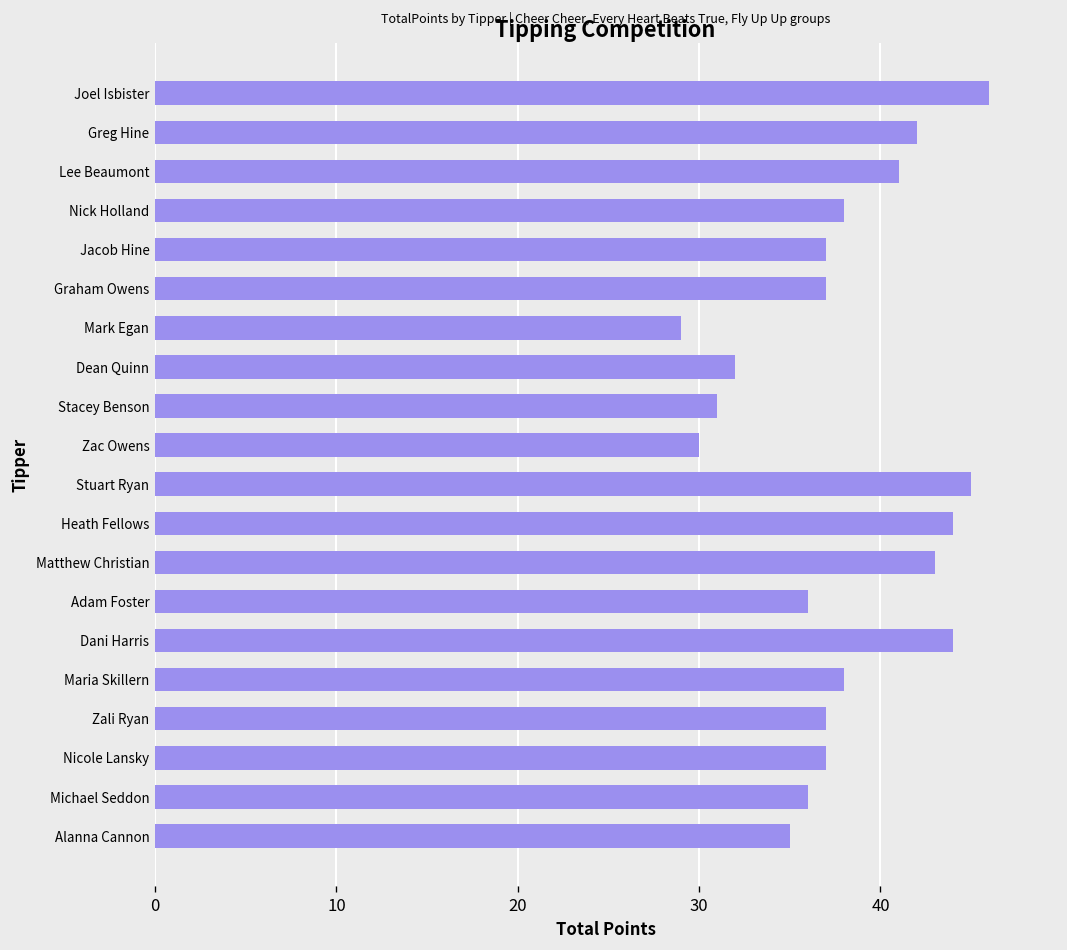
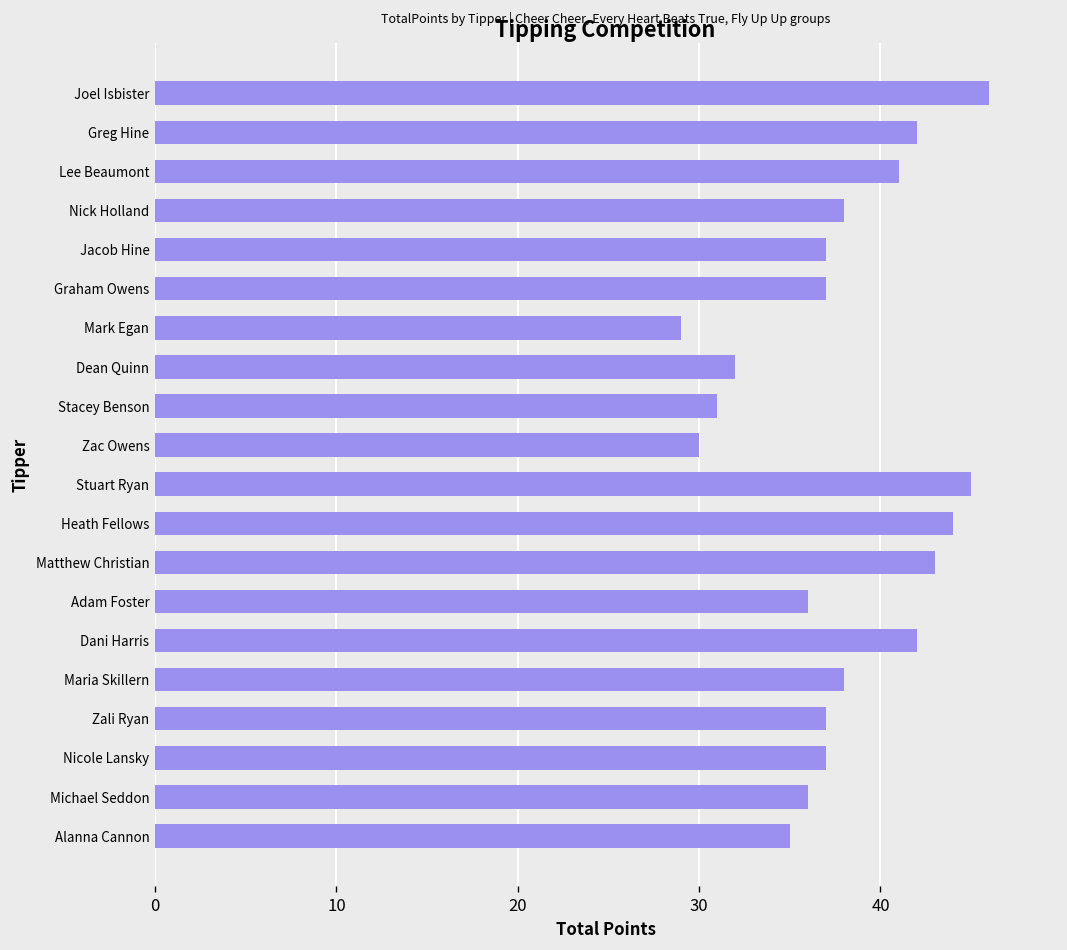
  {
    "Joel Isbister": 46,
    "Greg Hine": 42,
    "Lee Beaumont": 41,
    "Nick Holland": 38,
    "Jacob Hine": 37,
    "Graham Owens": 37,
    "Mark Egan": 29,
    "Dean Quinn": 32,
    "Stacey Benson": 31,
    "Zac Owens": 30,
    "Stuart Ryan": 45,
    "Heath Fellows": 44,
    "Matthew Christian": 43,
    "Adam Foster": 36,
-   "Dani Harris": 44,
+   "Dani Harris": 42,
    "Maria Skillern": 38,
    "Zali Ryan": 37,
    "Nicole Lansky": 37,
    "Michael Seddon": 36,
    "Alanna Cannon": 35
  }
